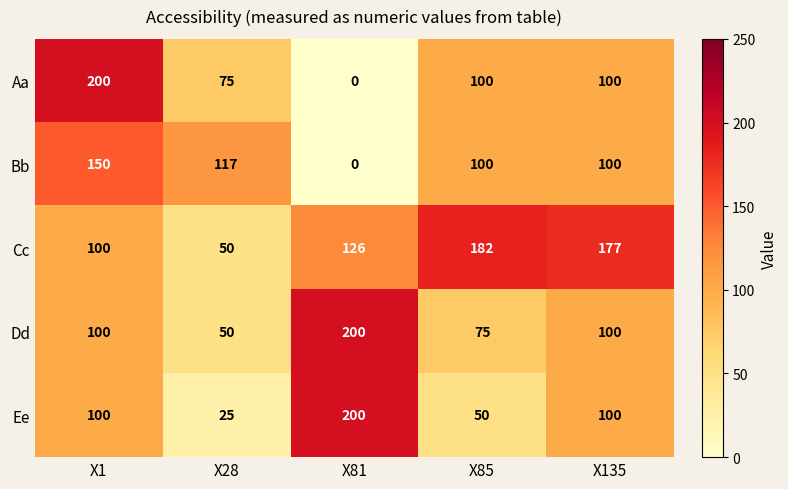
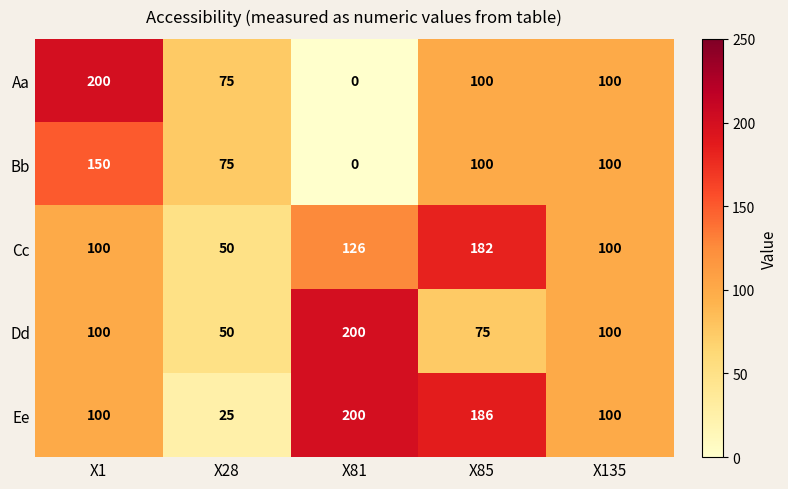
  {
    "Aa": {
      "X1": 200,
      "X28": 75,
      "X81": 0,
      "X85": 100,
      "X135": 100
    },
    "Bb": {
      "X1": 150,
-     "X28": 117,
+     "X28": 75,
      "X81": 0,
      "X85": 100,
      "X135": 100
    },
    "Cc": {
      "X1": 100,
      "X28": 50,
      "X81": 126,
      "X85": 182,
-     "X135": 177
+     "X135": 100
    },
    "Dd": {
      "X1": 100,
      "X28": 50,
      "X81": 200,
      "X85": 75,
      "X135": 100
    },
    "Ee": {
      "X1": 100,
      "X28": 25,
      "X81": 200,
-     "X85": 50,
+     "X85": 186,
      "X135": 100
    }
  }
